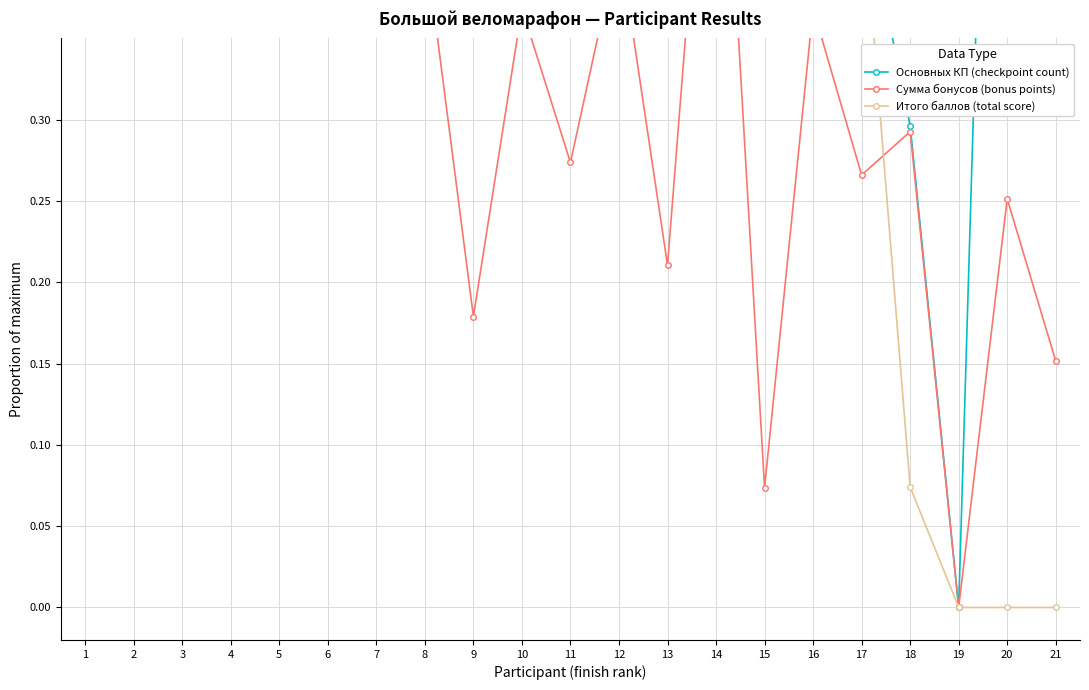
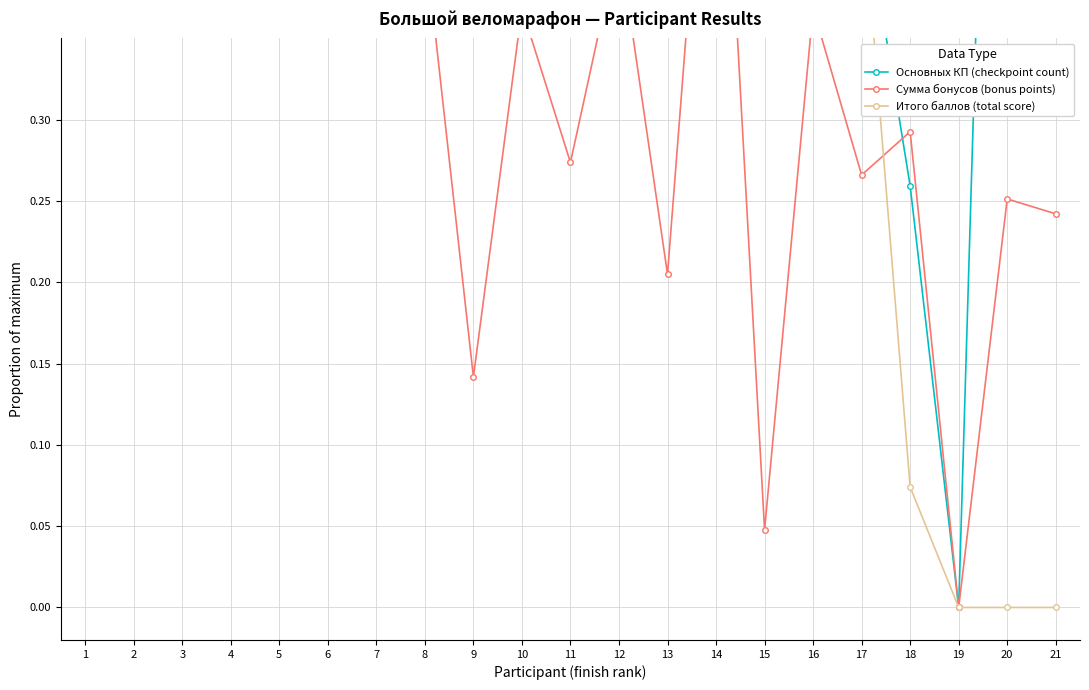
  {
    "Основных КП (checkpoint count)": {
-     "18": 0.296
+     "18": 0.259
    },
    "Сумма бонусов (bonus points)": {
-     "9": 0.179,
+     "9": 0.142,
      "11": 0.274,
-     "13": 0.211,
-     "15": 0.074,
+     "13": 0.205,
+     "15": 0.048,
      "17": 0.266,
      "18": 0.293,
      "20": 0.251,
-     "21": 0.152
+     "21": 0.242
    },
    "Итого баллов (total score)": {
      "18": 0.074,
      "20": 0.000,
      "21": 0.000
    }
  }
